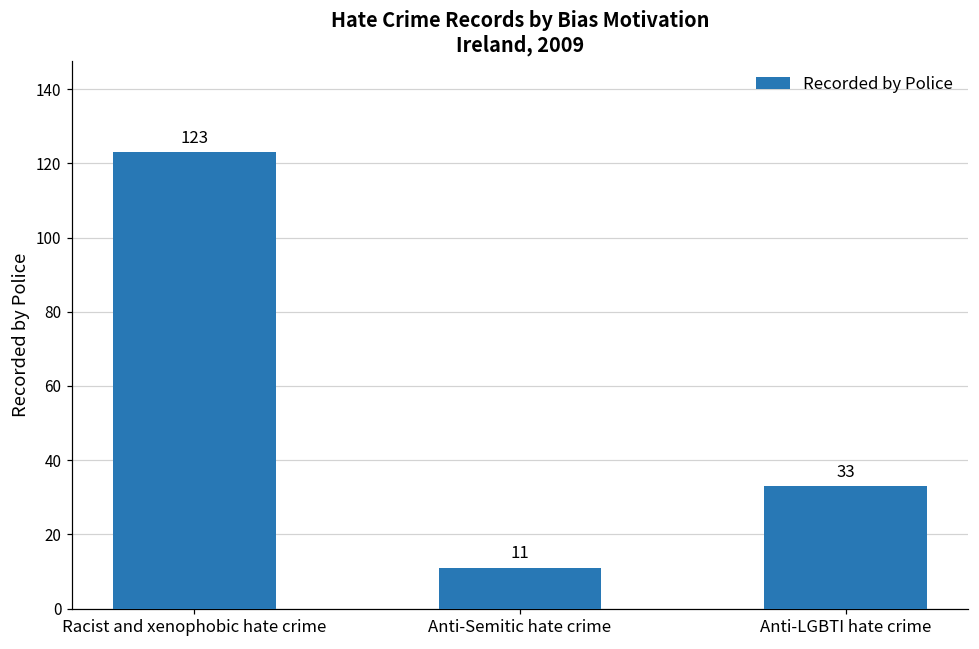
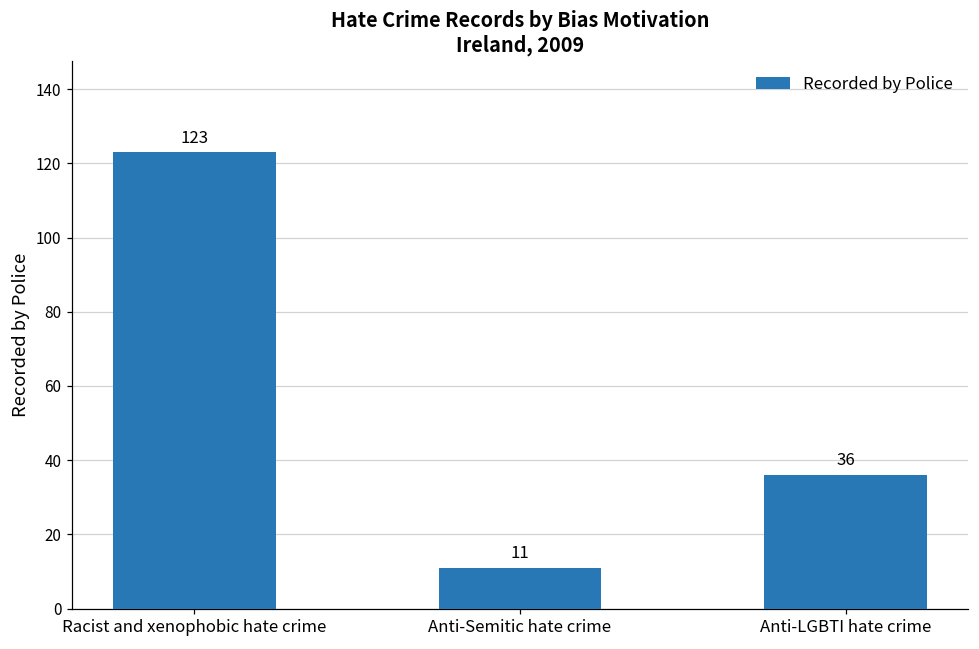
  {
    "Racist and xenophobic hate crime": 123,
    "Anti-Semitic hate crime": 11,
-   "Anti-LGBTI hate crime": 33
+   "Anti-LGBTI hate crime": 36
  }
